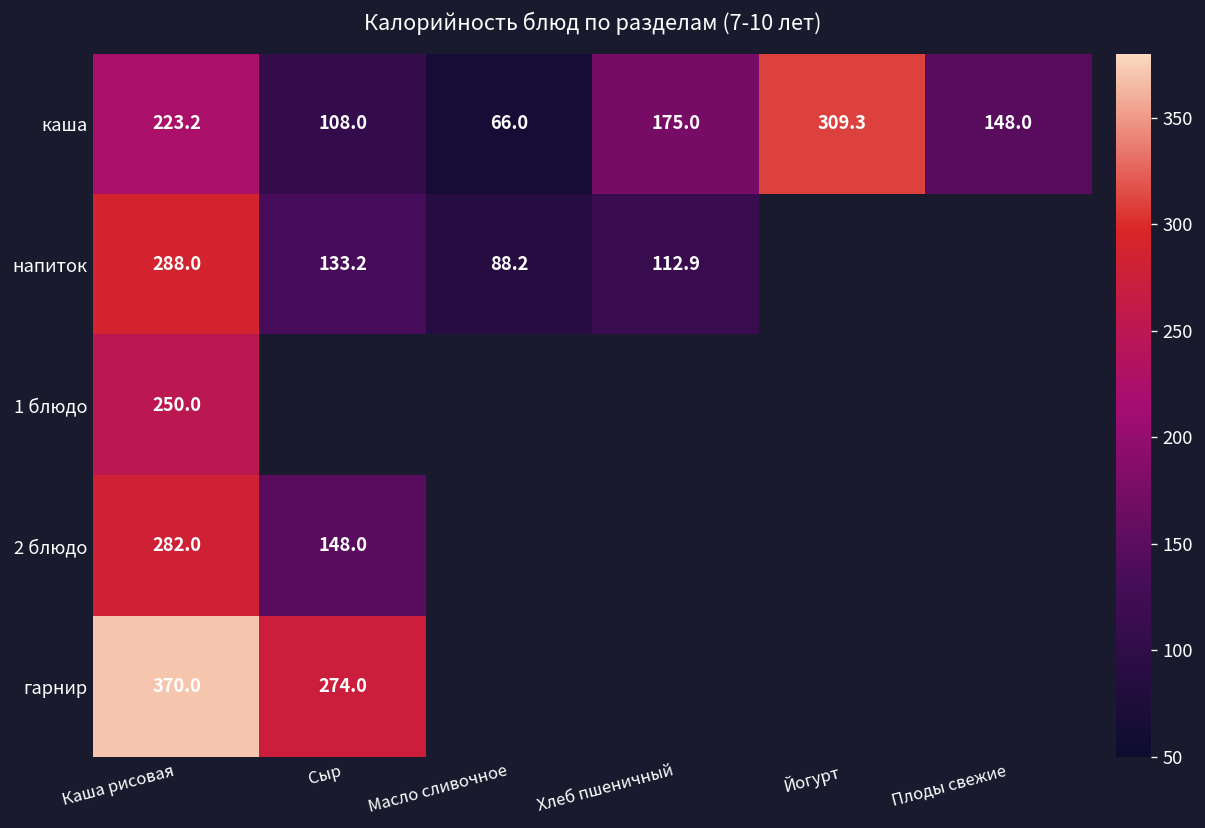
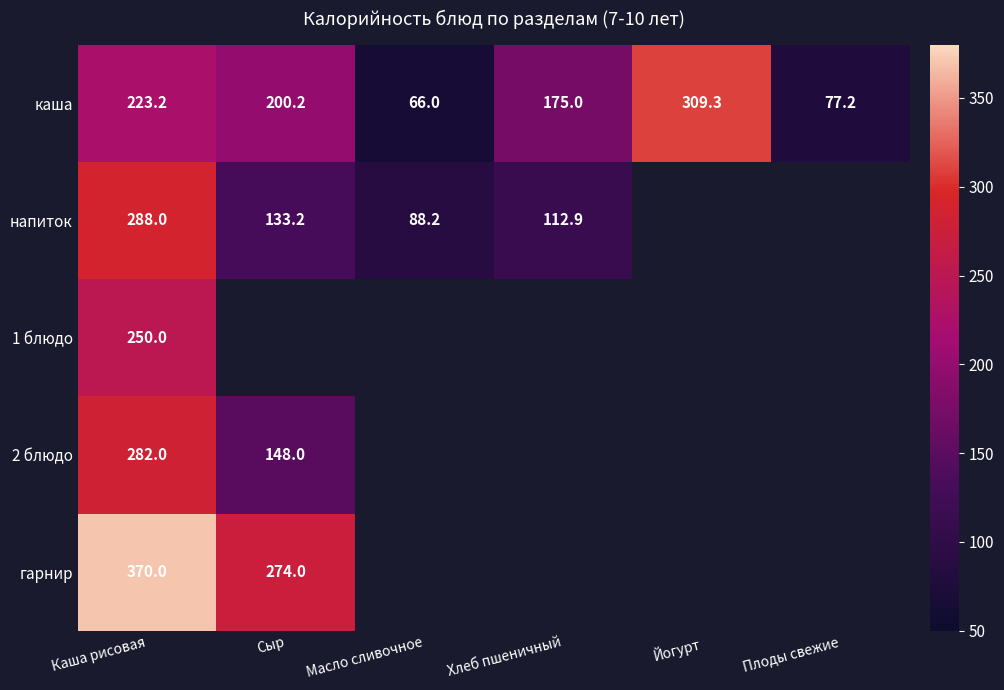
  {
    "каша": {
      "Каша рисовая": 223.2,
-     "Сыр": 108.0,
+     "Сыр": 200.2,
      "Масло сливочное": 66.0,
      "Хлеб пшеничный": 175.0,
      "Йогурт": 309.3,
-     "Плоды свежие": 148.0
+     "Плоды свежие": 77.2
    },
    "напиток": {
      "Каша рисовая": 288.0,
      "Сыр": 133.2,
      "Масло сливочное": 88.2,
      "Хлеб пшеничный": 112.9
    },
    "1 блюдо": {
      "Каша рисовая": 250.0
    },
    "2 блюдо": {
      "Каша рисовая": 282.0,
      "Сыр": 148.0
    },
    "гарнир": {
      "Каша рисовая": 370.0,
      "Сыр": 274.0
    }
  }
